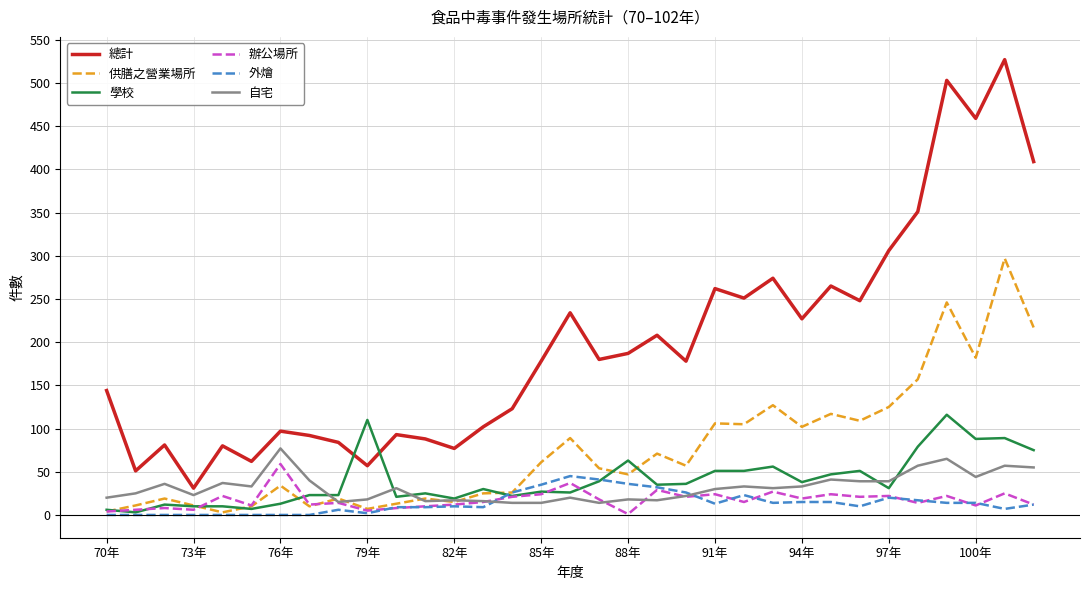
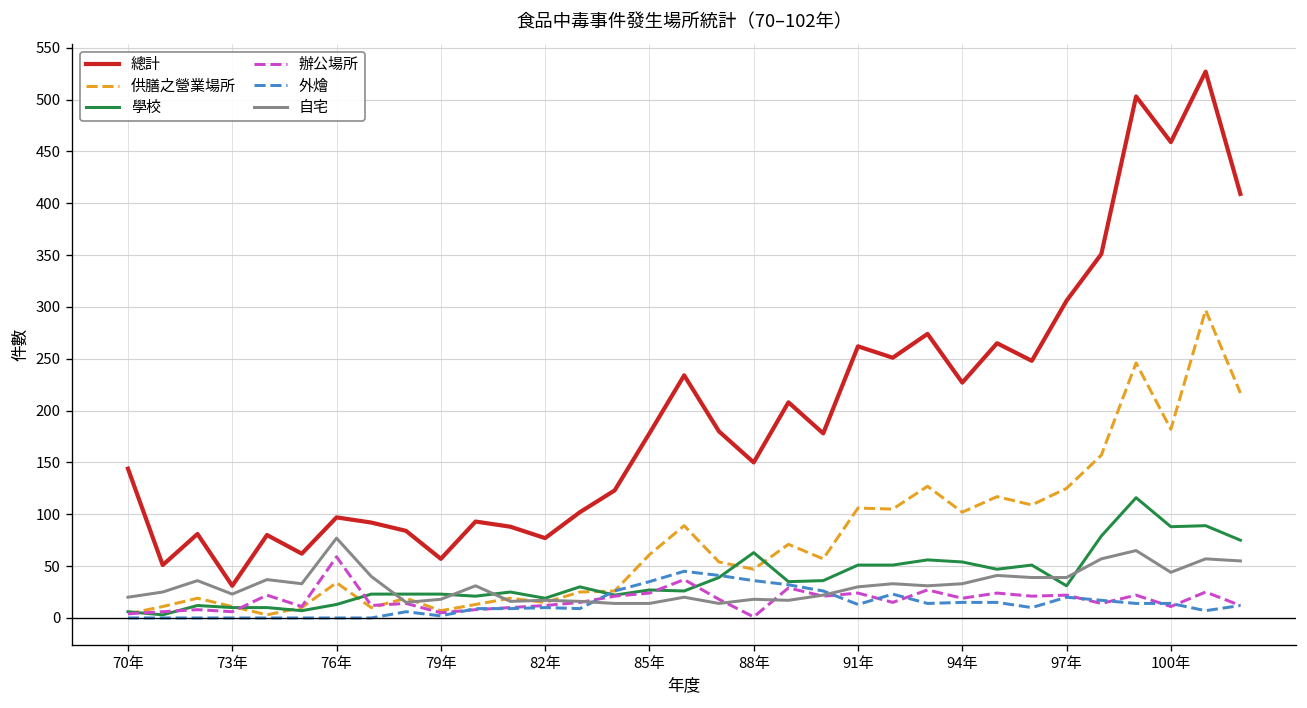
  {
    "總計": {
      "70年": 140,
      "73年": 30,
      "76年": 100,
      "79年": 60,
      "82年": 80,
      "85年": 180,
-     "88年": 190,
+     "88年": 150,
      "91年": 260,
      "94年": 230,
      "97年": 310,
      "100年": 460
    },
    "供膳之營業場所": {
      "76年": 30,
      "85年": 60,
      "88年": 50,
      "91年": 110,
      "94年": 100,
      "97年": 130,
      "100年": 180
    },
    "學校": {
      "76年": 10,
-     "79年": 110,
+     "79年": 20,
      "85年": 30,
      "88年": 60,
      "91年": 50,
-     "94年": 40,
+     "94年": 50,
      "97年": 30,
      "100年": 90
    },
    "辦公場所": {
      "73年": 10,
      "76年": 60,
      "85年": 20,
      "88年": 0,
      "91年": 20,
      "94年": 20,
      "100年": 10
    },
    "外燴": {
      "70年": 0,
      "73年": 0,
      "76年": 0,
      "79年": 0,
      "85年": 40,
      "88年": 40,
      "91年": 10,
      "94年": 20,
      "100年": 10
    },
    "自宅": {
      "70年": 20,
      "73年": 20,
      "76年": 80,
      "79年": 20,
      "85年": 10,
      "88年": 20,
      "91年": 30,
      "94年": 30,
      "97年": 40,
      "100年": 40
    }
  }
